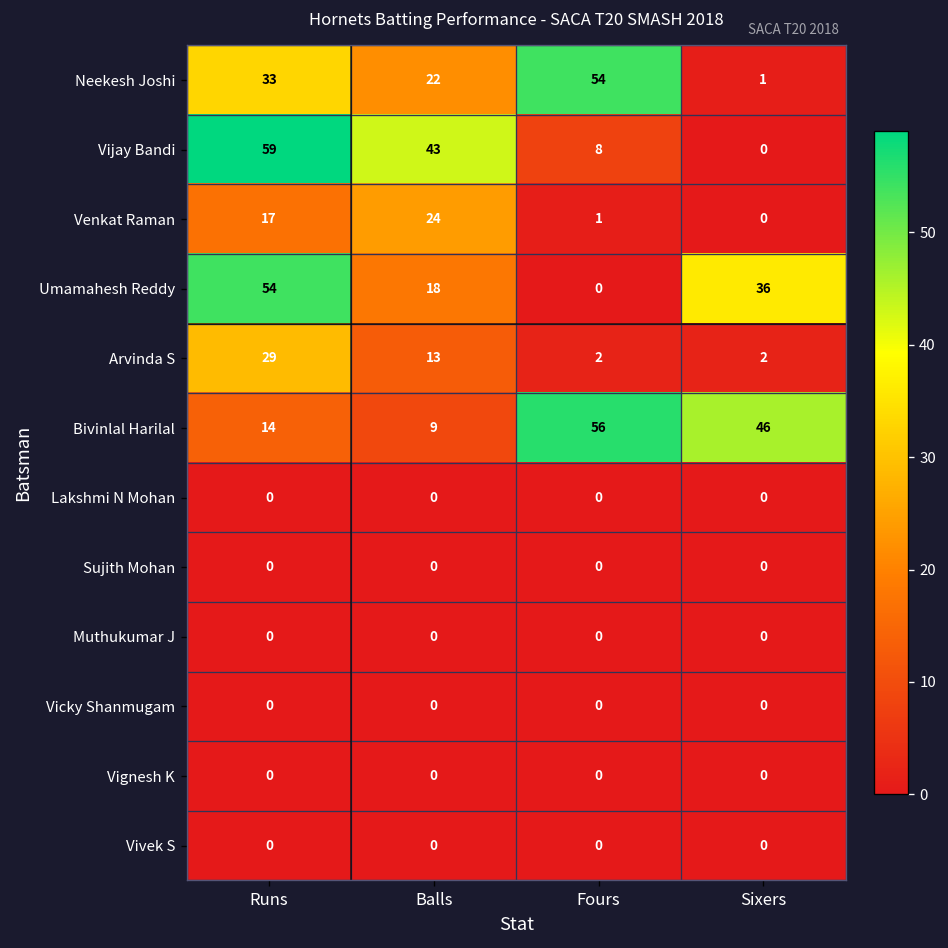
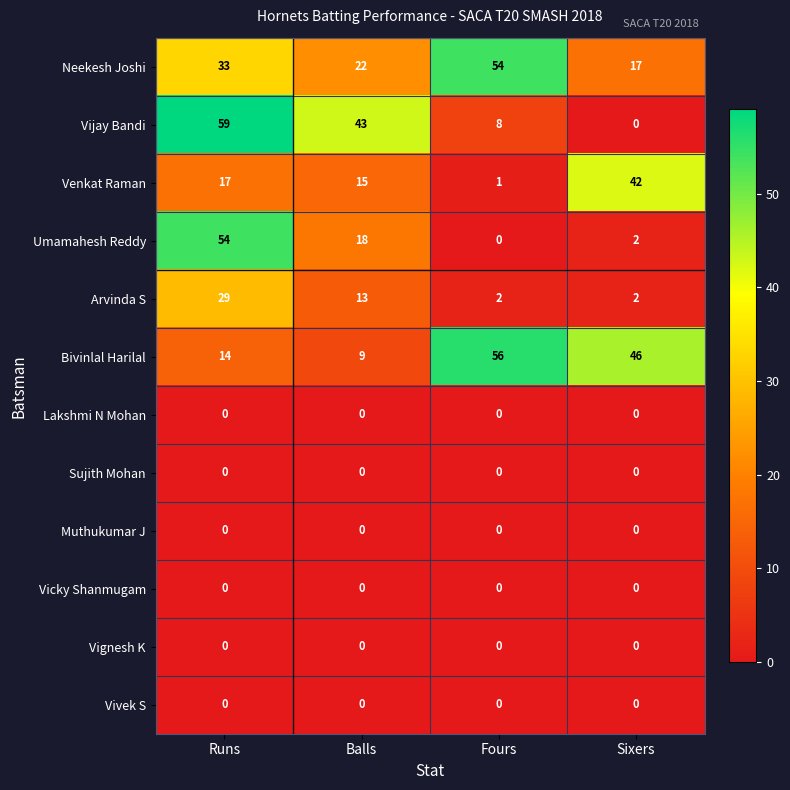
  {
    "Neekesh Joshi": {
      "Runs": 33,
      "Balls": 22,
      "Fours": 54,
-     "Sixers": 1
+     "Sixers": 17
    },
    "Vijay Bandi": {
      "Runs": 59,
      "Balls": 43,
      "Fours": 8,
      "Sixers": 0
    },
    "Venkat Raman": {
      "Runs": 17,
-     "Balls": 24,
+     "Balls": 15,
      "Fours": 1,
-     "Sixers": 0
+     "Sixers": 42
    },
    "Umamahesh Reddy": {
      "Runs": 54,
      "Balls": 18,
      "Fours": 0,
-     "Sixers": 36
+     "Sixers": 2
    },
    "Arvinda S": {
      "Runs": 29,
      "Balls": 13,
      "Fours": 2,
      "Sixers": 2
    },
    "Bivinlal Harilal": {
      "Runs": 14,
      "Balls": 9,
      "Fours": 56,
      "Sixers": 46
    },
    "Lakshmi N Mohan": {
      "Runs": 0,
      "Balls": 0,
      "Fours": 0,
      "Sixers": 0
    },
    "Sujith Mohan": {
      "Runs": 0,
      "Balls": 0,
      "Fours": 0,
      "Sixers": 0
    },
    "Muthukumar J": {
      "Runs": 0,
      "Balls": 0,
      "Fours": 0,
      "Sixers": 0
    },
    "Vicky Shanmugam": {
      "Runs": 0,
      "Balls": 0,
      "Fours": 0,
      "Sixers": 0
    },
    "Vignesh K": {
      "Runs": 0,
      "Balls": 0,
      "Fours": 0,
      "Sixers": 0
    },
    "Vivek S": {
      "Runs": 0,
      "Balls": 0,
      "Fours": 0,
      "Sixers": 0
    }
  }
